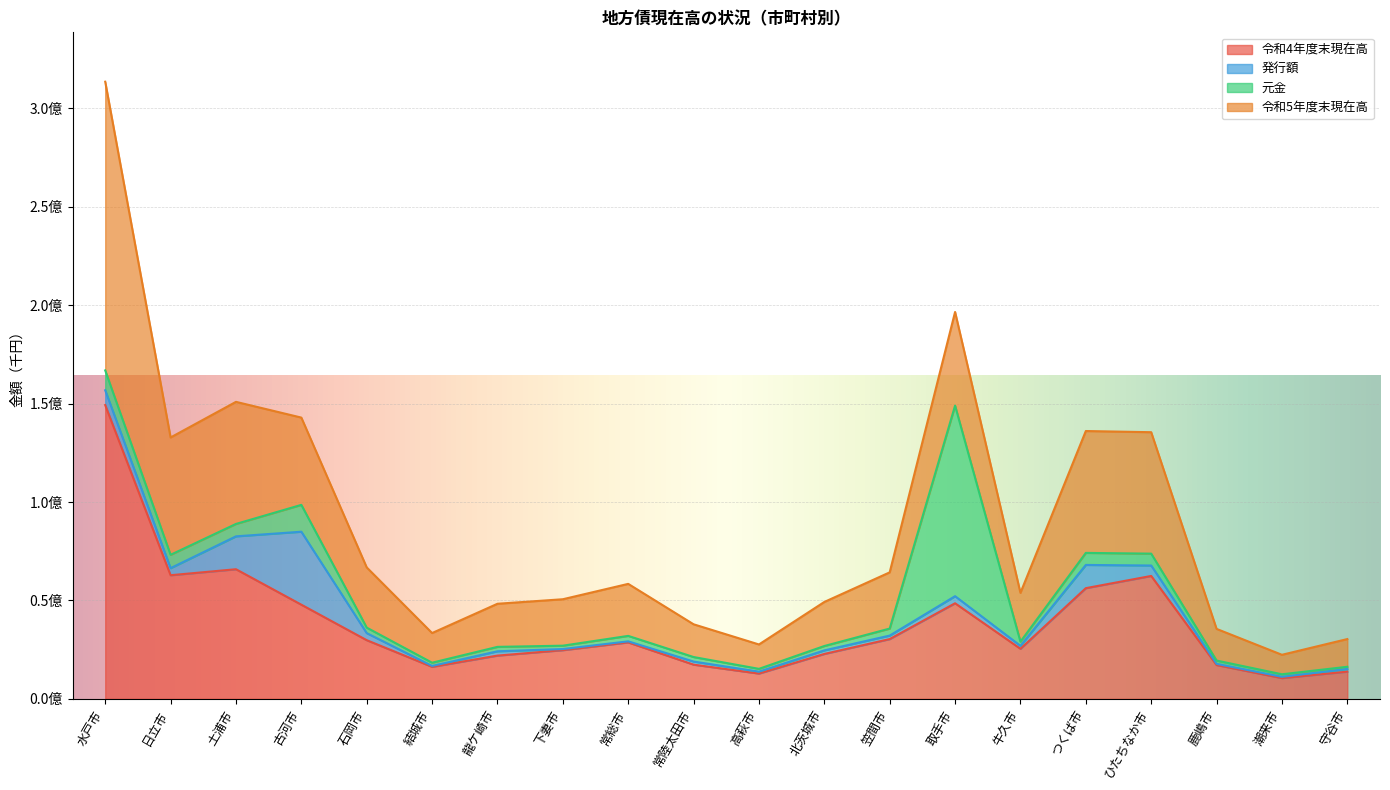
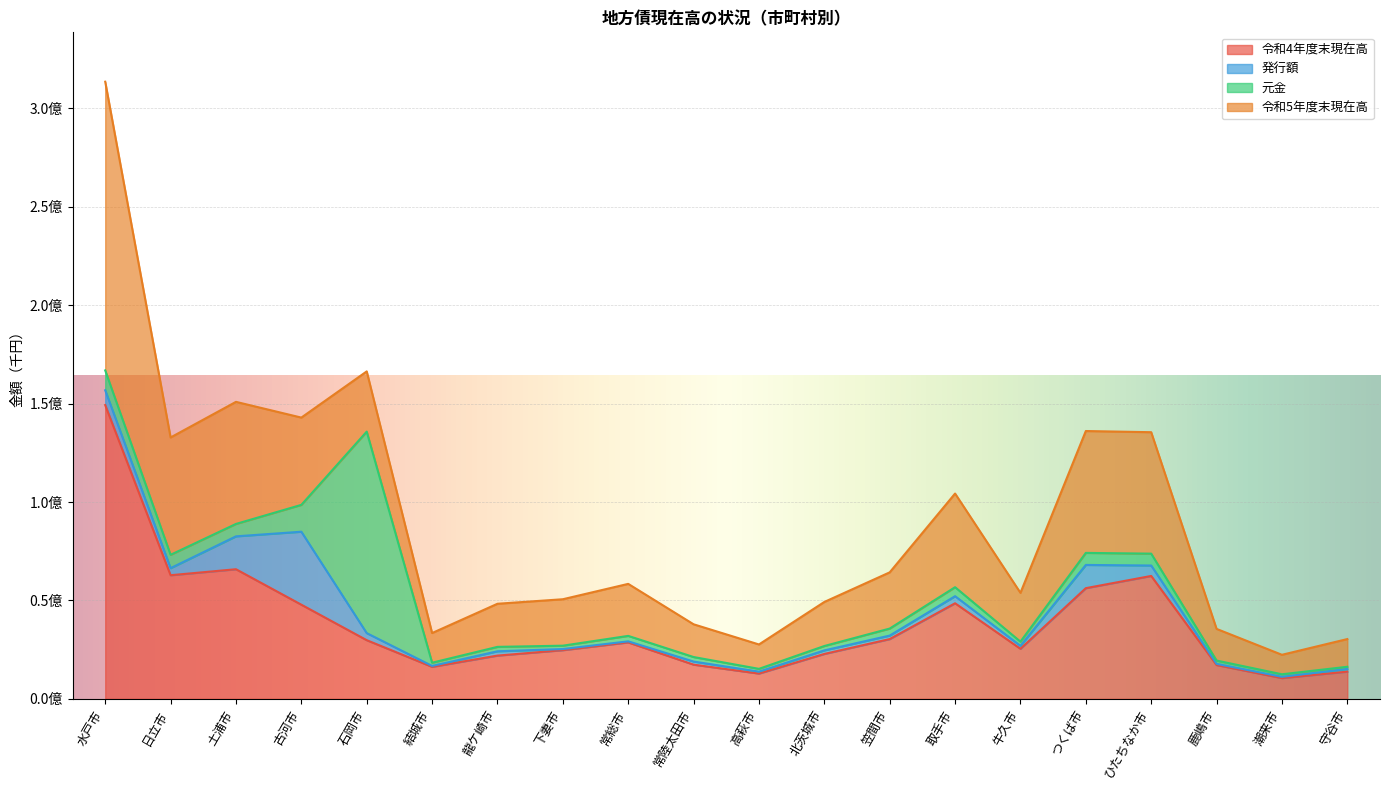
  {
    "発行額": {
      "水戸市": "0.08億",
      "日立市": "0.04億",
      "土浦市": "0.17億",
      "古河市": "0.37億",
      "石岡市": "0.04億",
      "龍ケ崎市": "0.02億",
      "常陸太田市": "0.02億",
      "北茨城市": "0.02億",
      "笠間市": "0.02億",
      "取手市": "0.04億",
      "牛久市": "0.01億",
      "つくば市": "0.12億",
      "ひたちなか市": "0.05億"
    },
    "元金": {
      "水戸市": "0.10億",
      "日立市": "0.07億",
      "土浦市": "0.06億",
      "古河市": "0.14億",
-     "石岡市": "0.03億",
+     "石岡市": "1.02億",
      "結城市": "0.02億",
      "龍ケ崎市": "0.02億",
      "下妻市": "0.02億",
      "常総市": "0.03億",
      "常陸太田市": "0.02億",
      "高萩市": "0.01億",
      "北茨城市": "0.02億",
      "笠間市": "0.04億",
-     "取手市": "0.97億",
+     "取手市": "0.05億",
      "牛久市": "0.02億",
      "つくば市": "0.06億",
      "ひたちなか市": "0.06億",
      "鹿嶋市": "0.02億"
    }
  }
